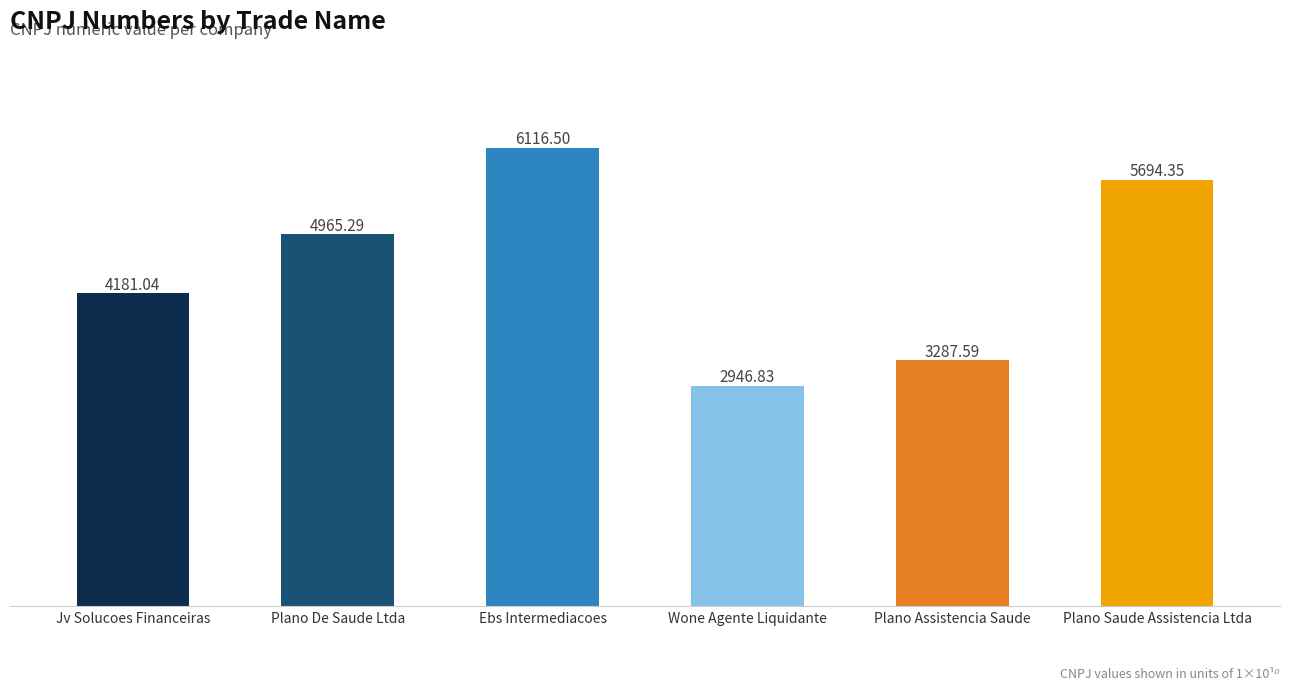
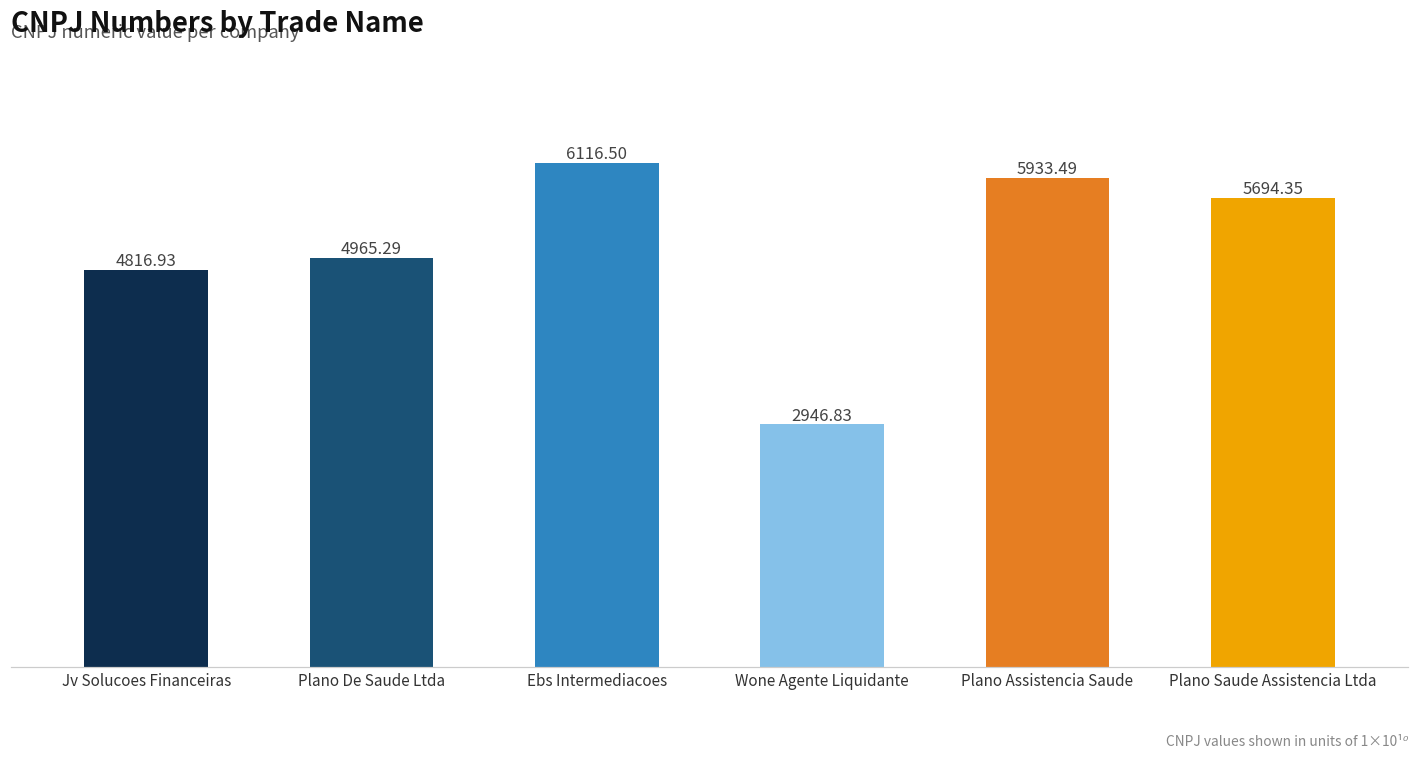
  {
-   "Jv Solucoes Financeiras": 4181.04,
+   "Jv Solucoes Financeiras": 4816.93,
    "Plano De Saude Ltda": 4965.29,
    "Ebs Intermediacoes": 6116.50,
    "Wone Agente Liquidante": 2946.83,
-   "Plano Assistencia Saude": 3287.59,
+   "Plano Assistencia Saude": 5933.49,
    "Plano Saude Assistencia Ltda": 5694.35
  }
